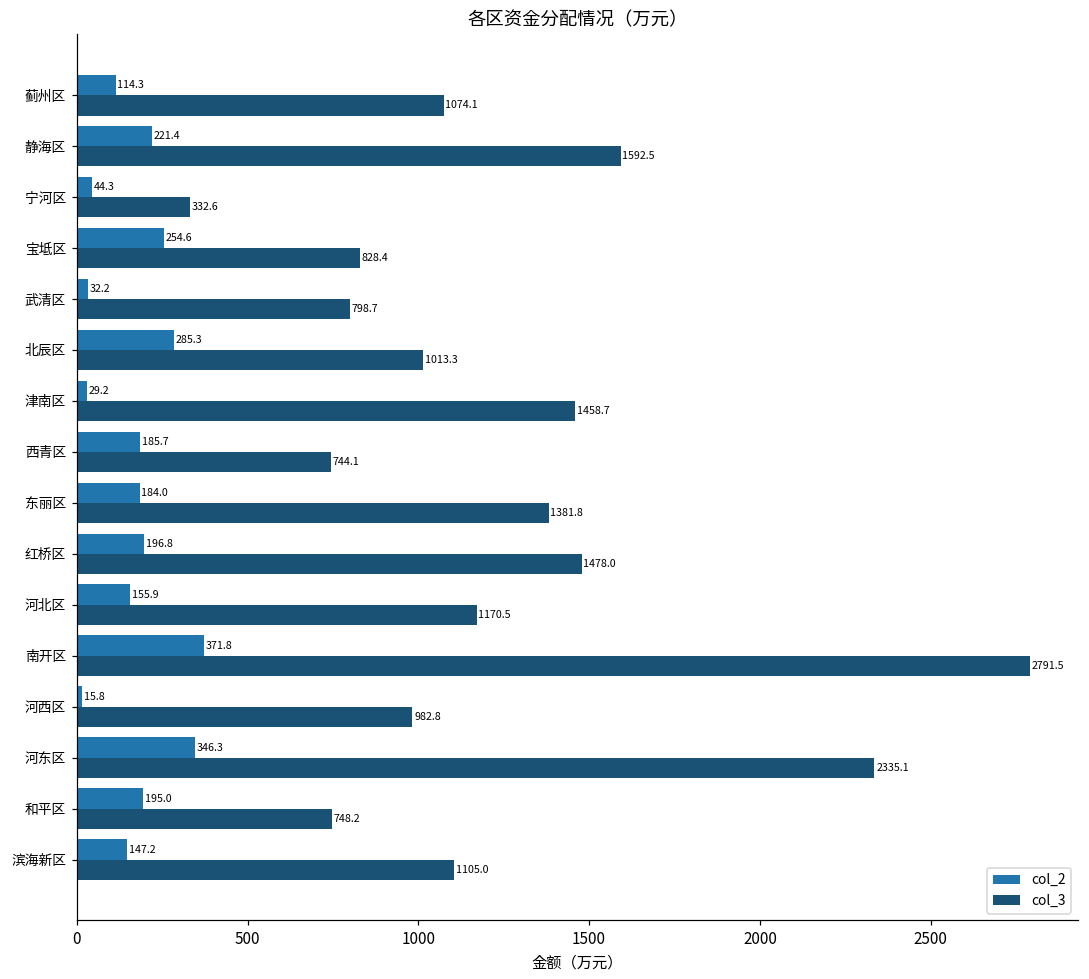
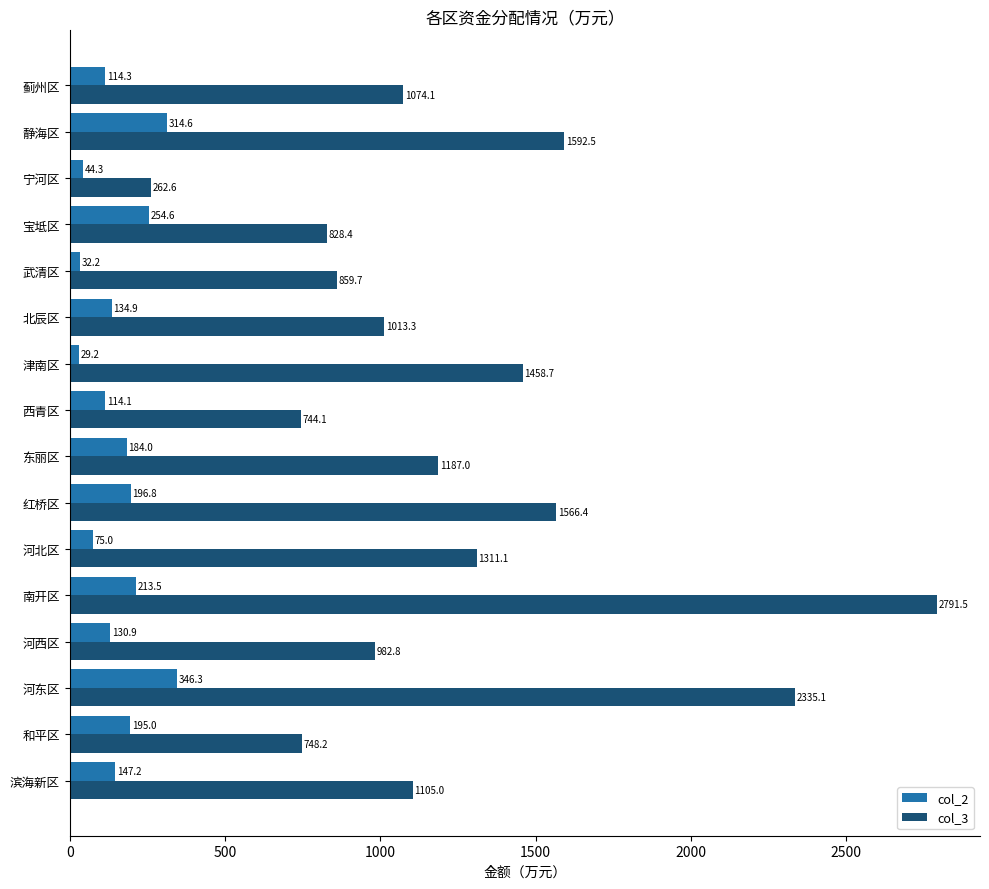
  {
    "col_2": {
      "蓟州区": 114.3,
-     "静海区": 221.4,
+     "静海区": 314.6,
      "宁河区": 44.3,
      "宝坻区": 254.6,
      "武清区": 32.2,
-     "北辰区": 285.3,
+     "北辰区": 134.9,
      "津南区": 29.2,
-     "西青区": 185.7,
+     "西青区": 114.1,
      "东丽区": 184.0,
      "红桥区": 196.8,
-     "河北区": 155.9,
-     "南开区": 371.8,
-     "河西区": 15.8,
+     "河北区": 75.0,
+     "南开区": 213.5,
+     "河西区": 130.9,
      "河东区": 346.3,
      "和平区": 195.0,
      "滨海新区": 147.2
    },
    "col_3": {
      "蓟州区": 1074.1,
      "静海区": 1592.5,
-     "宁河区": 332.6,
+     "宁河区": 262.6,
      "宝坻区": 828.4,
-     "武清区": 798.7,
+     "武清区": 859.7,
      "北辰区": 1013.3,
      "津南区": 1458.7,
      "西青区": 744.1,
-     "东丽区": 1381.8,
-     "红桥区": 1478.0,
-     "河北区": 1170.5,
+     "东丽区": 1187.0,
+     "红桥区": 1566.4,
+     "河北区": 1311.1,
      "南开区": 2791.5,
      "河西区": 982.8,
      "河东区": 2335.1,
      "和平区": 748.2,
      "滨海新区": 1105.0
    }
  }
